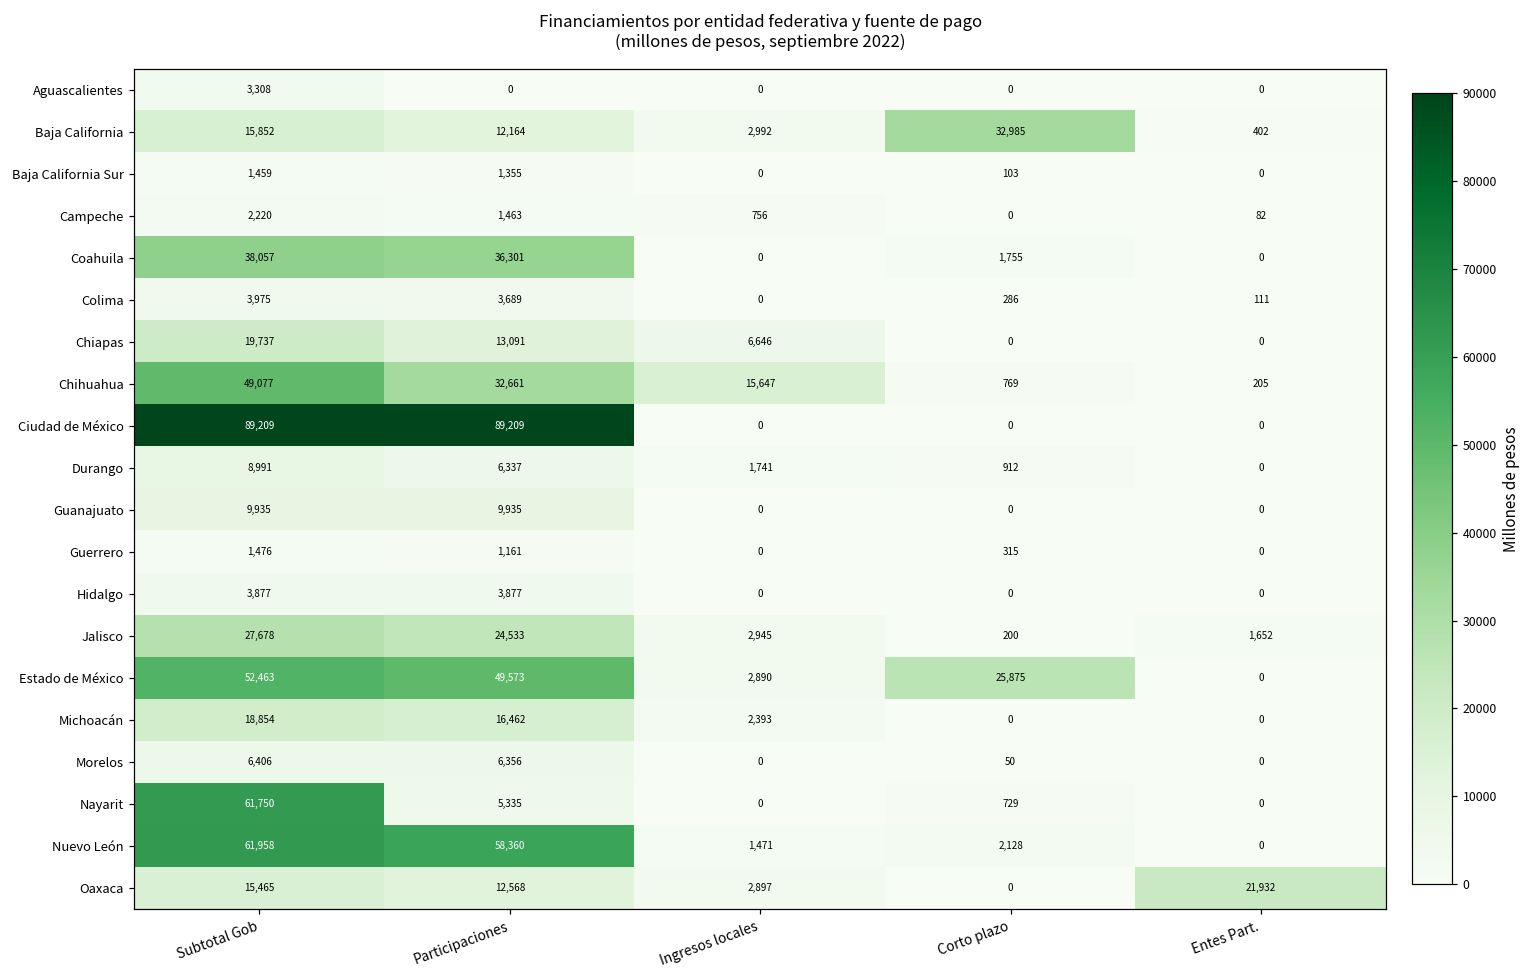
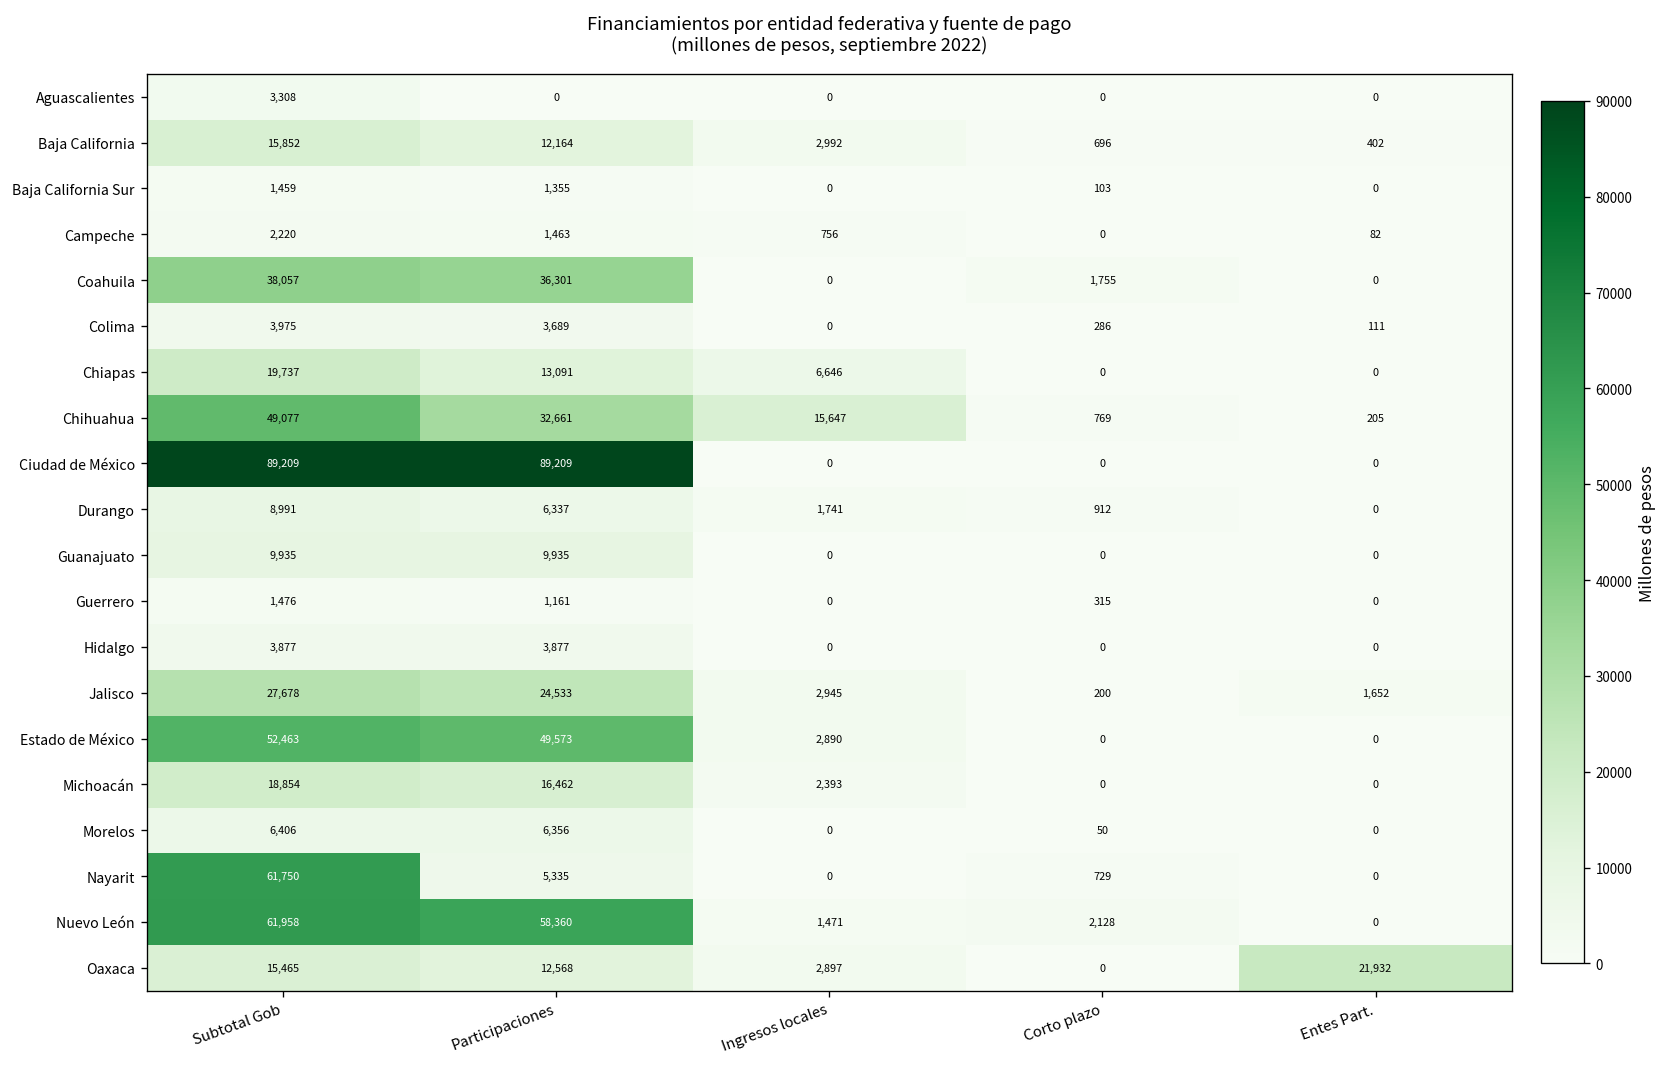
  {
    "Aguascalientes": {
      "Subtotal Gob": "3,308",
      "Participaciones": "0",
      "Ingresos locales": "0",
      "Corto plazo": "0",
      "Entes Part.": "0"
    },
    "Baja California": {
      "Subtotal Gob": "15,852",
      "Participaciones": "12,164",
      "Ingresos locales": "2,992",
-     "Corto plazo": "32,985",
+     "Corto plazo": "696",
      "Entes Part.": "402"
    },
    "Baja California Sur": {
      "Subtotal Gob": "1,459",
      "Participaciones": "1,355",
      "Ingresos locales": "0",
      "Corto plazo": "103",
      "Entes Part.": "0"
    },
    "Campeche": {
      "Subtotal Gob": "2,220",
      "Participaciones": "1,463",
      "Ingresos locales": "756",
      "Corto plazo": "0",
      "Entes Part.": "82"
    },
    "Coahuila": {
      "Subtotal Gob": "38,057",
      "Participaciones": "36,301",
      "Ingresos locales": "0",
      "Corto plazo": "1,755",
      "Entes Part.": "0"
    },
    "Colima": {
      "Subtotal Gob": "3,975",
      "Participaciones": "3,689",
      "Ingresos locales": "0",
      "Corto plazo": "286",
      "Entes Part.": "111"
    },
    "Chiapas": {
      "Subtotal Gob": "19,737",
      "Participaciones": "13,091",
      "Ingresos locales": "6,646",
      "Corto plazo": "0",
      "Entes Part.": "0"
    },
    "Chihuahua": {
      "Subtotal Gob": "49,077",
      "Participaciones": "32,661",
      "Ingresos locales": "15,647",
      "Corto plazo": "769",
      "Entes Part.": "205"
    },
    "Ciudad de México": {
      "Subtotal Gob": "89,209",
      "Participaciones": "89,209",
      "Ingresos locales": "0",
      "Corto plazo": "0",
      "Entes Part.": "0"
    },
    "Durango": {
      "Subtotal Gob": "8,991",
      "Participaciones": "6,337",
      "Ingresos locales": "1,741",
      "Corto plazo": "912",
      "Entes Part.": "0"
    },
    "Guanajuato": {
      "Subtotal Gob": "9,935",
      "Participaciones": "9,935",
      "Ingresos locales": "0",
      "Corto plazo": "0",
      "Entes Part.": "0"
    },
    "Guerrero": {
      "Subtotal Gob": "1,476",
      "Participaciones": "1,161",
      "Ingresos locales": "0",
      "Corto plazo": "315",
      "Entes Part.": "0"
    },
    "Hidalgo": {
      "Subtotal Gob": "3,877",
      "Participaciones": "3,877",
      "Ingresos locales": "0",
      "Corto plazo": "0",
      "Entes Part.": "0"
    },
    "Jalisco": {
      "Subtotal Gob": "27,678",
      "Participaciones": "24,533",
      "Ingresos locales": "2,945",
      "Corto plazo": "200",
      "Entes Part.": "1,652"
    },
    "Estado de México": {
      "Subtotal Gob": "52,463",
      "Participaciones": "49,573",
      "Ingresos locales": "2,890",
-     "Corto plazo": "25,875",
+     "Corto plazo": "0",
      "Entes Part.": "0"
    },
    "Michoacán": {
      "Subtotal Gob": "18,854",
      "Participaciones": "16,462",
      "Ingresos locales": "2,393",
      "Corto plazo": "0",
      "Entes Part.": "0"
    },
    "Morelos": {
      "Subtotal Gob": "6,406",
      "Participaciones": "6,356",
      "Ingresos locales": "0",
      "Corto plazo": "50",
      "Entes Part.": "0"
    },
    "Nayarit": {
      "Subtotal Gob": "61,750",
      "Participaciones": "5,335",
      "Ingresos locales": "0",
      "Corto plazo": "729",
      "Entes Part.": "0"
    },
    "Nuevo León": {
      "Subtotal Gob": "61,958",
      "Participaciones": "58,360",
      "Ingresos locales": "1,471",
      "Corto plazo": "2,128",
      "Entes Part.": "0"
    },
    "Oaxaca": {
      "Subtotal Gob": "15,465",
      "Participaciones": "12,568",
      "Ingresos locales": "2,897",
      "Corto plazo": "0",
      "Entes Part.": "21,932"
    }
  }
